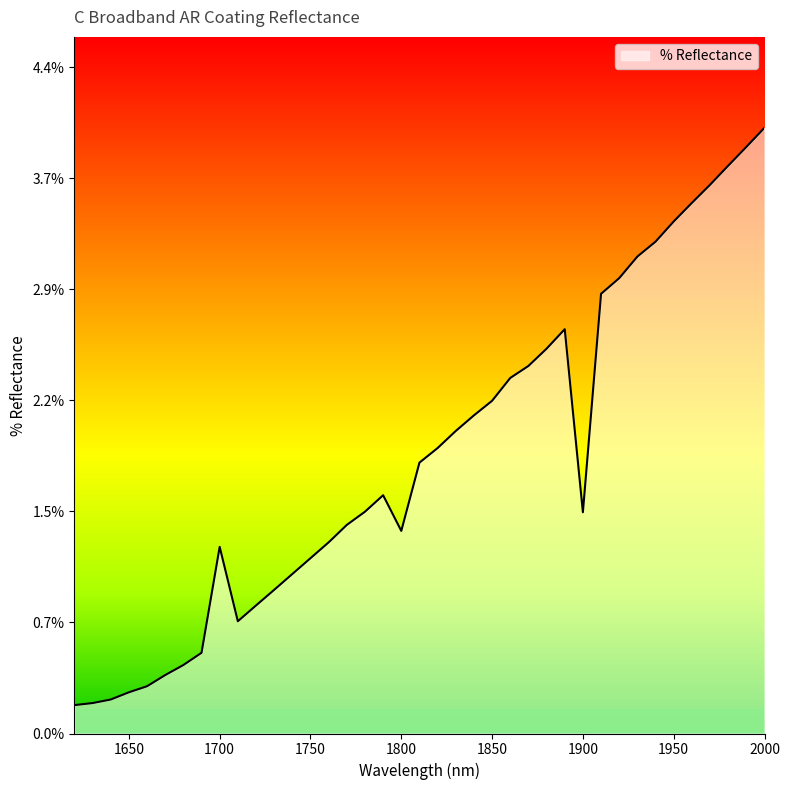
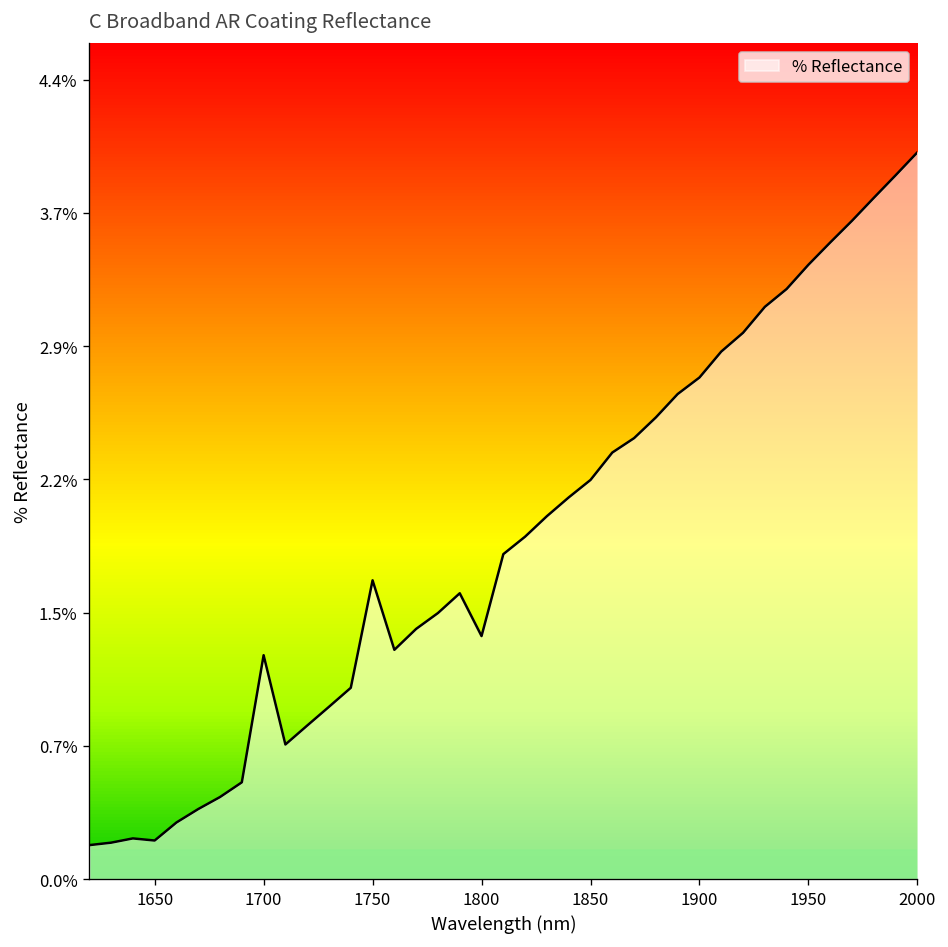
  {
-   "1650": "0.27%",
+   "1650": "0.21%",
    "1700": "1.24%",
-   "1750": "1.16%",
+   "1750": "1.65%",
    "1800": "1.34%",
    "1850": "2.20%",
-   "1900": "1.47%",
+   "1900": "2.77%",
    "1950": "3.39%",
    "2000": "4.01%"
  }
